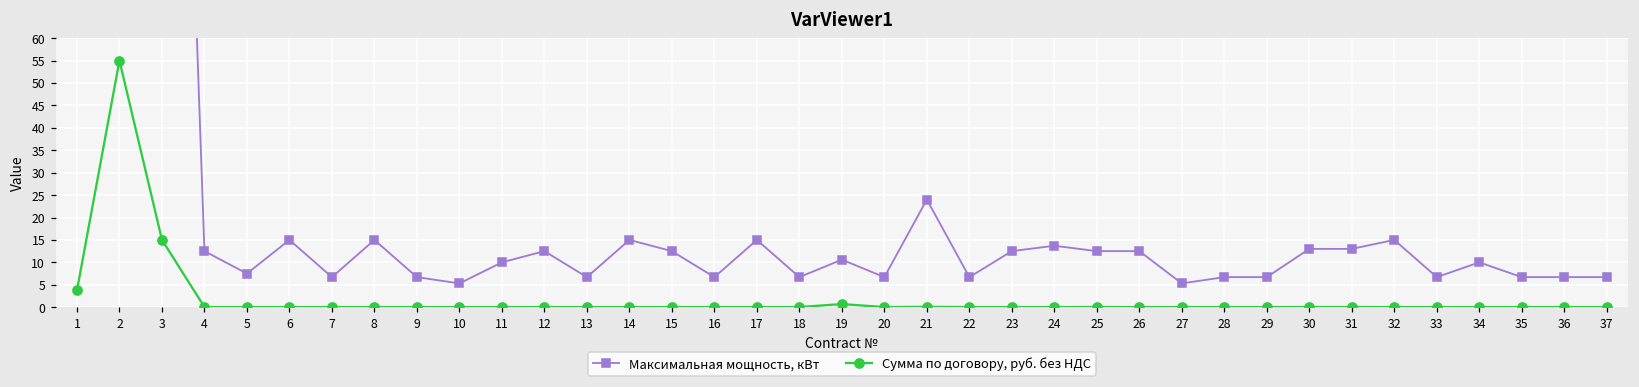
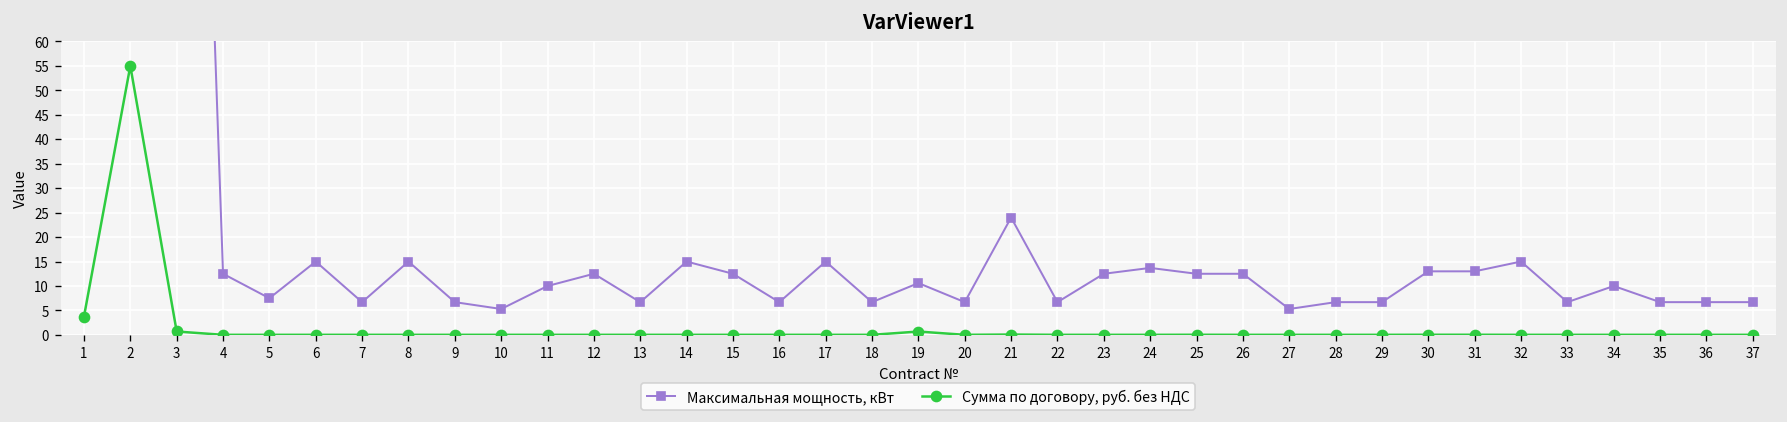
  {
    "Максимальная мощность, кВт": {
      "4": 13,
      "5": 8,
      "6": 15,
      "7": 7,
      "8": 15,
      "9": 7,
      "10": 5,
      "11": 10,
      "12": 13,
      "13": 7,
      "14": 15,
      "15": 13,
      "16": 7,
      "17": 15,
      "18": 7,
      "19": 11,
      "20": 7,
      "21": 24,
      "22": 7,
      "23": 13,
      "24": 14,
      "25": 13,
      "26": 13,
      "27": 5,
      "28": 7,
      "29": 7,
      "30": 13,
      "31": 13,
      "32": 15,
      "33": 7,
      "34": 10,
      "35": 7,
      "36": 7,
      "37": 7
    },
    "Сумма по договору, руб. без НДС": {
      "1": 4,
      "2": 55,
-     "3": 15,
+     "3": 1,
      "4": 0,
      "5": 0,
      "6": 0,
      "7": 0,
      "8": 0,
      "9": 0,
      "10": 0,
      "11": 0,
      "12": 0,
      "13": 0,
      "14": 0,
      "15": 0,
      "16": 0,
      "17": 0,
      "18": 0,
      "19": 1,
      "20": 0,
      "21": 0,
      "22": 0,
      "23": 0,
      "24": 0,
      "25": 0,
      "26": 0,
      "27": 0,
      "28": 0,
      "29": 0,
      "30": 0,
      "31": 0,
      "32": 0,
      "33": 0,
      "34": 0,
      "35": 0,
      "36": 0,
      "37": 0
    }
  }
